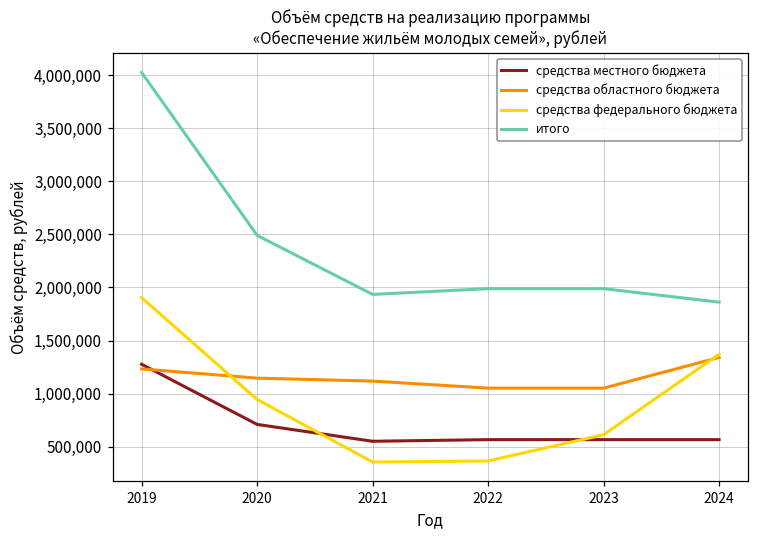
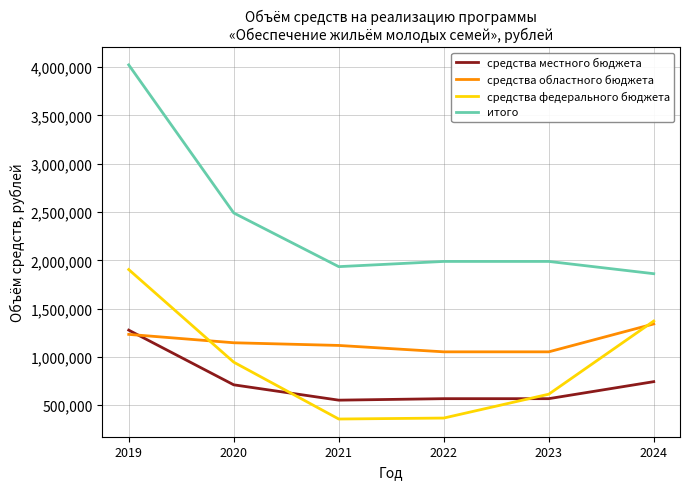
  {
    "средства местного бюджета": {
      "2019": "1,300,000",
      "2020": "700,000",
      "2021": "600,000",
      "2022": "600,000",
      "2023": "600,000",
-     "2024": "600,000"
+     "2024": "700,000"
    },
    "средства областного бюджета": {
      "2019": "1,200,000",
      "2020": "1,100,000",
      "2021": "1,100,000",
      "2022": "1,100,000",
      "2023": "1,100,000",
      "2024": "1,300,000"
    },
    "средства федерального бюджета": {
      "2019": "1,900,000",
      "2020": "900,000",
      "2021": "400,000",
      "2022": "400,000",
      "2023": "600,000",
      "2024": "1,400,000"
    },
    "итого": {
      "2019": "4,000,000",
      "2020": "2,500,000",
      "2021": "1,900,000",
      "2022": "2,000,000",
      "2023": "2,000,000",
      "2024": "1,900,000"
    }
  }
